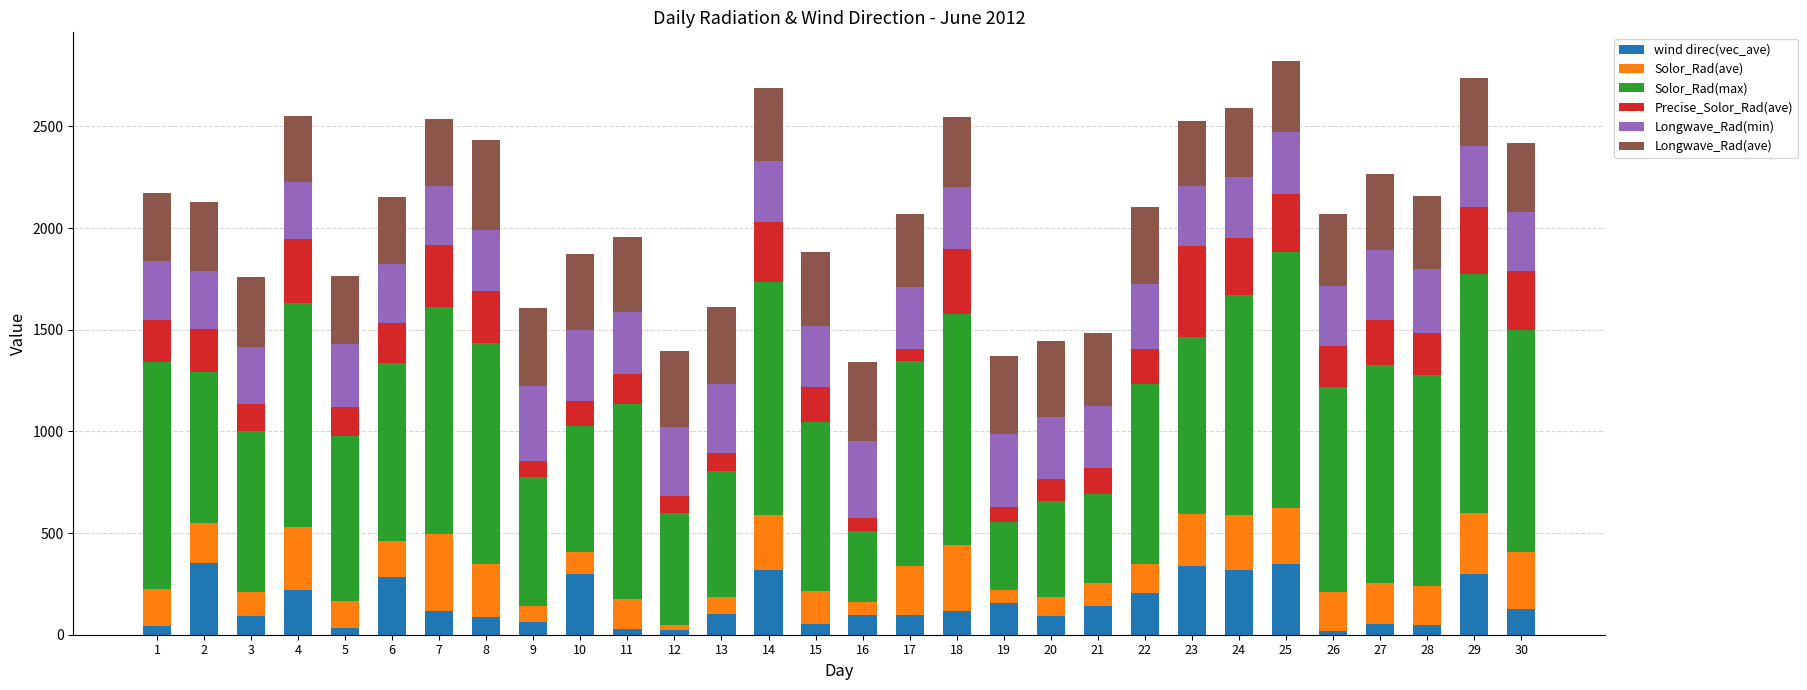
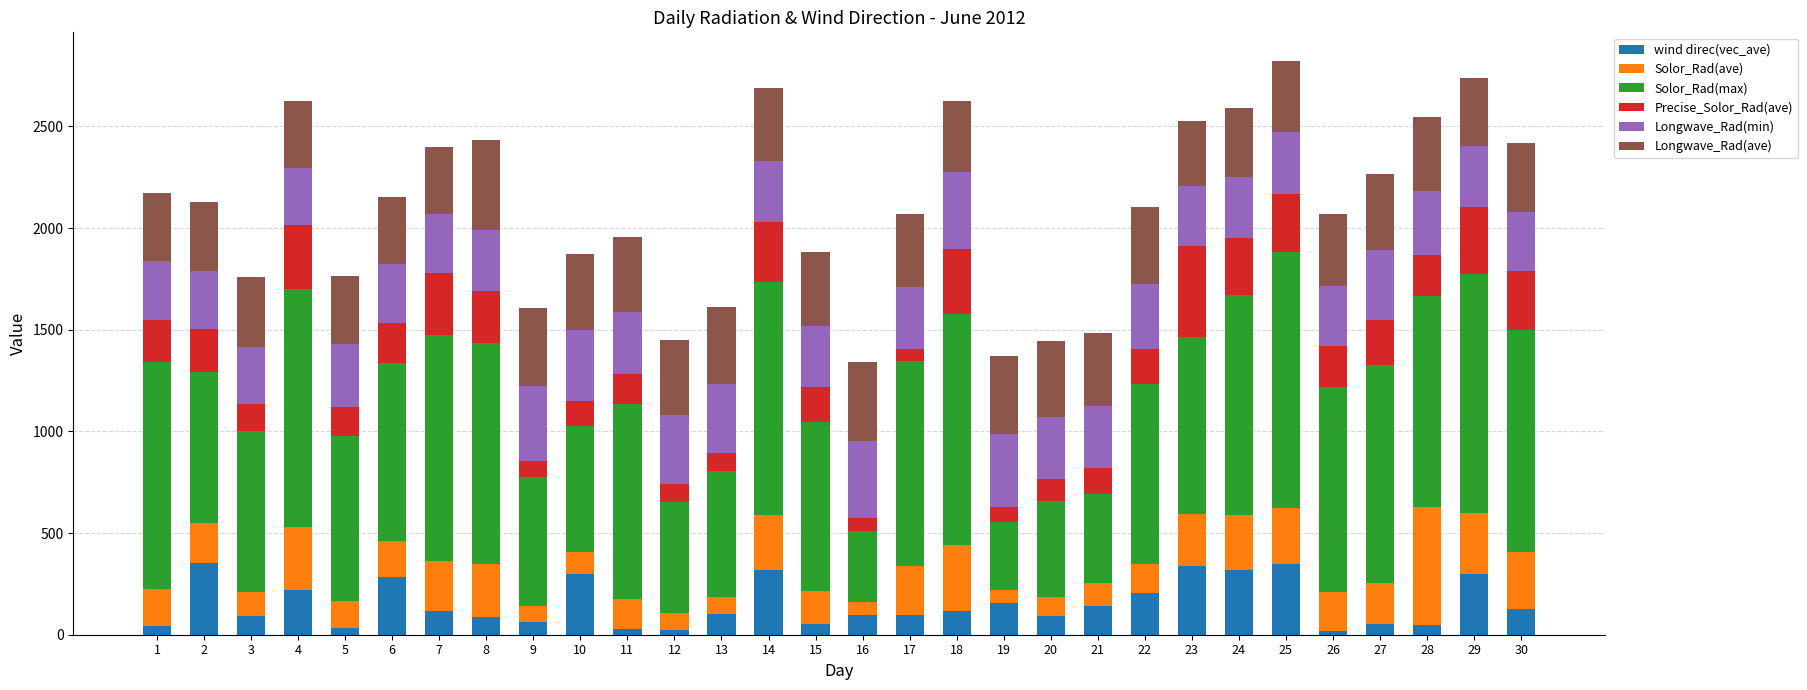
  {
    "wind direc(vec_ave)": {
      "1": 40,
      "2": 350,
      "3": 90,
      "4": 220,
      "5": 30,
      "6": 290,
      "7": 120,
      "8": 90,
      "9": 60,
      "10": 300,
      "11": 30,
      "12": 20,
      "13": 100,
      "14": 320,
      "15": 50,
      "16": 100,
      "17": 100,
      "18": 120,
      "19": 160,
      "20": 90,
      "21": 140,
      "22": 200,
      "23": 340,
      "24": 320,
      "25": 350,
      "26": 20,
      "27": 50,
      "28": 50,
      "29": 300,
      "30": 120
    },
    "Solor_Rad(ave)": {
      "1": 180,
      "2": 190,
      "3": 120,
      "4": 310,
      "5": 130,
      "6": 180,
-     "7": 380,
+     "7": 240,
      "8": 260,
      "9": 80,
      "10": 110,
      "11": 140,
-     "12": 30,
+     "12": 80,
      "13": 80,
      "14": 270,
      "15": 160,
      "16": 60,
      "17": 240,
      "18": 320,
      "19": 70,
      "20": 90,
      "21": 120,
      "22": 150,
      "23": 260,
      "24": 270,
      "25": 270,
      "26": 190,
      "27": 200,
-     "28": 200,
+     "28": 580,
      "29": 300,
      "30": 280
    },
    "Solor_Rad(max)": {
      "1": 1120,
      "2": 740,
      "3": 790,
-     "4": 1100,
+     "4": 1170,
      "5": 810,
      "6": 880,
      "7": 1110,
      "8": 1080,
      "9": 630,
      "10": 620,
      "11": 960,
      "12": 550,
      "13": 620,
      "14": 1140,
      "15": 830,
      "16": 350,
      "17": 1010,
      "18": 1140,
      "19": 330,
      "20": 470,
      "21": 440,
      "22": 880,
      "23": 870,
      "24": 1080,
      "25": 1260,
      "26": 1010,
      "27": 1070,
      "28": 1040,
      "29": 1180,
      "30": 1090
    },
    "Precise_Solor_Rad(ave)": {
      "1": 210,
      "2": 210,
      "3": 130,
      "4": 310,
      "5": 140,
      "6": 200,
      "7": 310,
      "8": 260,
      "9": 80,
      "10": 130,
      "11": 150,
      "12": 90,
      "13": 90,
      "14": 300,
      "15": 170,
      "16": 70,
      "17": 60,
      "18": 320,
      "19": 70,
      "20": 110,
      "21": 130,
      "22": 170,
      "23": 450,
      "24": 280,
      "25": 280,
      "26": 200,
      "27": 220,
      "28": 200,
      "29": 330,
      "30": 290
    },
    "Longwave_Rad(min)": {
      "1": 290,
      "2": 290,
      "3": 280,
      "4": 280,
      "5": 310,
      "6": 290,
      "7": 290,
      "8": 300,
      "9": 370,
      "10": 350,
      "11": 300,
      "12": 340,
      "13": 340,
      "14": 300,
      "15": 300,
      "16": 380,
      "17": 310,
-     "18": 300,
+     "18": 380,
      "19": 360,
      "20": 300,
      "21": 310,
      "22": 320,
      "23": 300,
      "24": 300,
      "25": 310,
      "26": 290,
      "27": 350,
      "28": 320,
      "29": 300,
      "30": 290
    },
    "Longwave_Rad(ave)": {
      "1": 340,
      "2": 340,
      "3": 340,
      "4": 330,
      "5": 340,
      "6": 330,
      "7": 330,
      "8": 450,
      "9": 380,
      "10": 380,
      "11": 370,
      "12": 370,
      "13": 380,
      "14": 360,
      "15": 360,
      "16": 390,
      "17": 360,
      "18": 350,
      "19": 390,
      "20": 380,
      "21": 360,
      "22": 380,
      "23": 320,
      "24": 340,
      "25": 350,
      "26": 360,
      "27": 380,
      "28": 360,
      "29": 330,
      "30": 340
    }
  }
